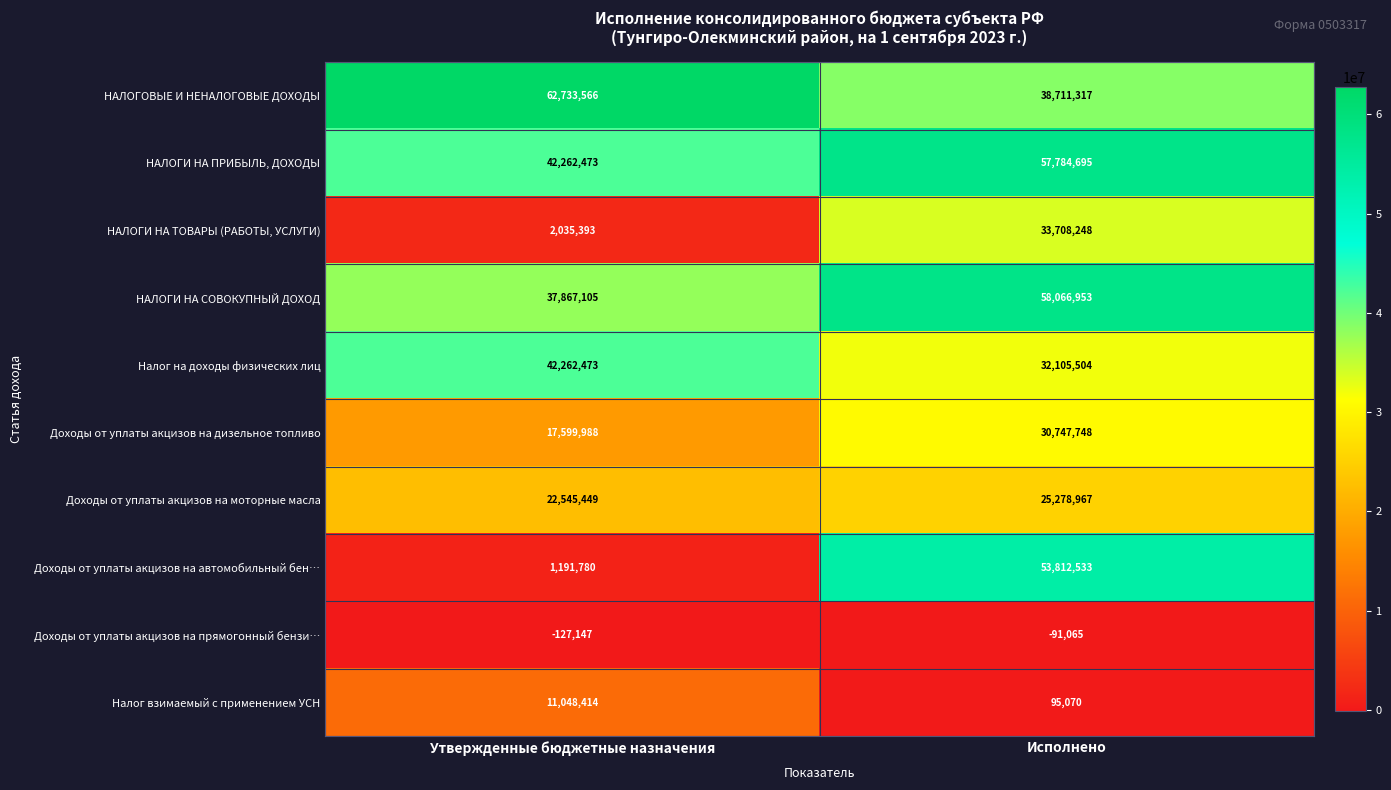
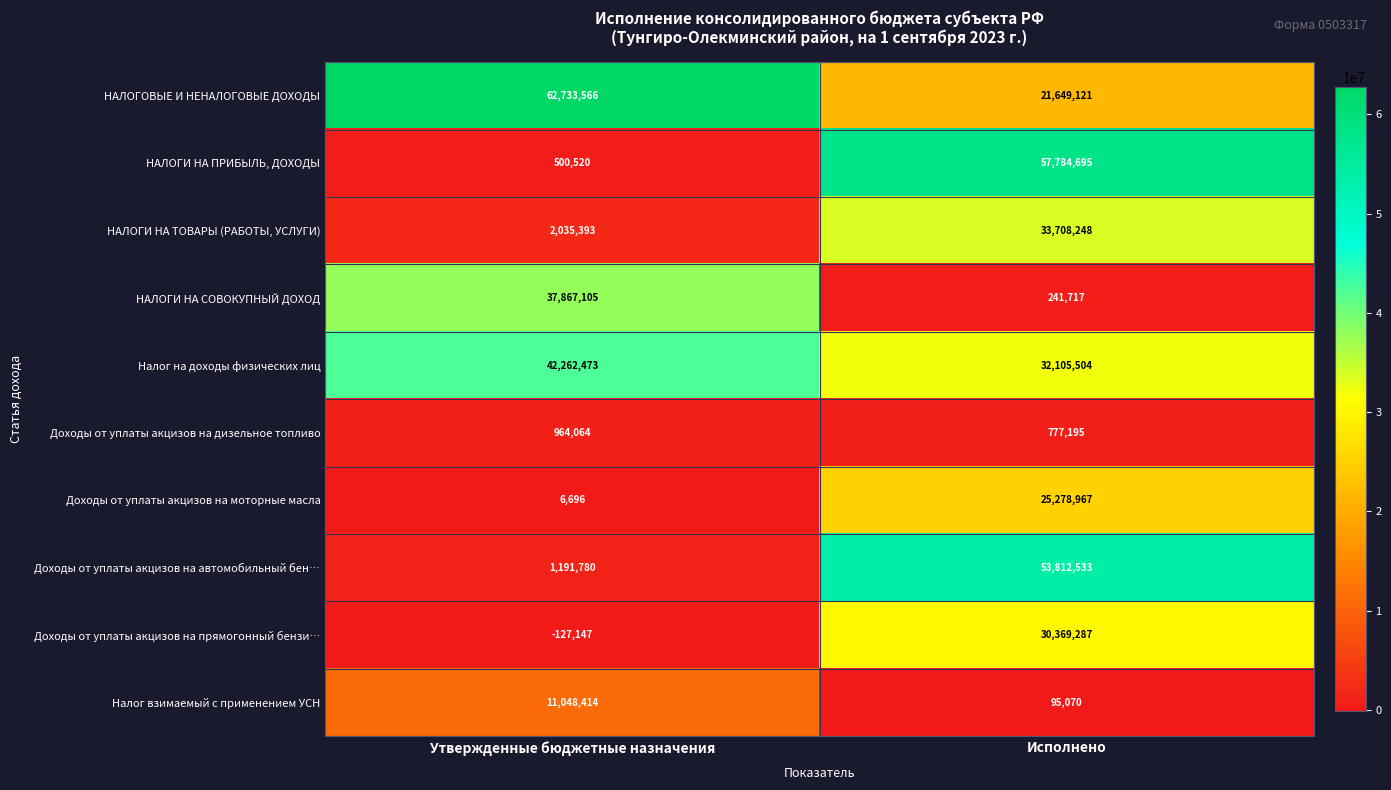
  {
    "НАЛОГОВЫЕ И НЕНАЛОГОВЫЕ ДОХОДЫ": {
      "Утвержденные бюджетные назначения": "62,733,566",
-     "Исполнено": "38,711,317"
+     "Исполнено": "21,649,121"
    },
    "НАЛОГИ НА ПРИБЫЛЬ, ДОХОДЫ": {
-     "Утвержденные бюджетные назначения": "42,262,473",
+     "Утвержденные бюджетные назначения": "500,520",
      "Исполнено": "57,784,695"
    },
    "НАЛОГИ НА ТОВАРЫ (РАБОТЫ, УСЛУГИ)": {
      "Утвержденные бюджетные назначения": "2,035,393",
      "Исполнено": "33,708,248"
    },
    "НАЛОГИ НА СОВОКУПНЫЙ ДОХОД": {
      "Утвержденные бюджетные назначения": "37,867,105",
-     "Исполнено": "58,066,953"
+     "Исполнено": "241,717"
    },
    "Налог на доходы физических лиц": {
      "Утвержденные бюджетные назначения": "42,262,473",
      "Исполнено": "32,105,504"
    },
    "Доходы от уплаты акцизов на дизельное топливо": {
-     "Утвержденные бюджетные назначения": "17,599,988",
-     "Исполнено": "30,747,748"
+     "Утвержденные бюджетные назначения": "964,064",
+     "Исполнено": "777,195"
    },
    "Доходы от уплаты акцизов на моторные масла": {
-     "Утвержденные бюджетные назначения": "22,545,449",
+     "Утвержденные бюджетные назначения": "6,696",
      "Исполнено": "25,278,967"
    },
    "Доходы от уплаты акцизов на автомобильный бен…": {
      "Утвержденные бюджетные назначения": "1,191,780",
      "Исполнено": "53,812,533"
    },
    "Доходы от уплаты акцизов на прямогонный бензи…": {
      "Утвержденные бюджетные назначения": "-127,147",
-     "Исполнено": "-91,065"
+     "Исполнено": "30,369,287"
    },
    "Налог взимаемый с применением УСН": {
      "Утвержденные бюджетные назначения": "11,048,414",
      "Исполнено": "95,070"
    }
  }
